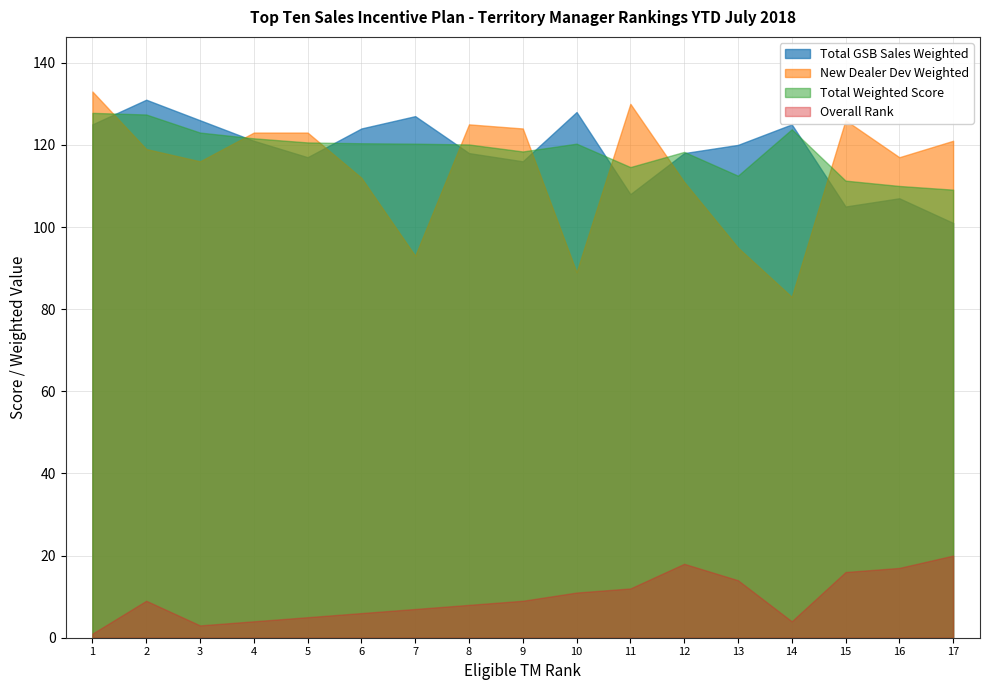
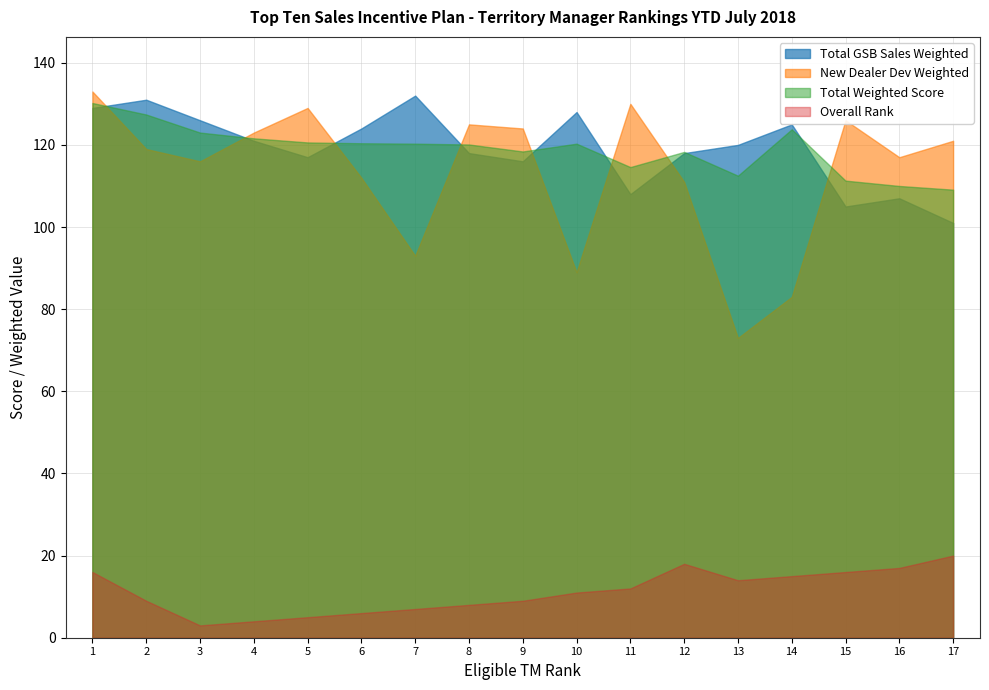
  {
    "Total GSB Sales Weighted": {
-     "1": 125,
+     "1": 129,
      "2": 131,
      "3": 126,
      "5": 117,
      "6": 124,
-     "7": 127,
+     "7": 132,
      "8": 118,
      "9": 116,
      "10": 128,
      "11": 108,
      "13": 120,
      "14": 125,
      "15": 105,
      "16": 107,
      "17": 101
    },
    "New Dealer Dev Weighted": {
      "1": 133,
      "2": 119,
      "3": 116,
      "4": 123,
-     "5": 123,
+     "5": 129,
      "6": 112,
      "7": 93,
      "8": 125,
      "9": 124,
      "10": 89,
      "11": 130,
      "12": 111,
-     "13": 95,
+     "13": 73,
      "14": 83,
      "16": 117,
      "17": 121
    },
    "Total Weighted Score": {
-     "1": 128,
+     "1": 130,
      "2": 127,
      "3": 123,
      "5": 121,
      "6": 120,
      "7": 120,
      "8": 120,
      "9": 118,
      "10": 120,
      "11": 115,
      "13": 113,
      "14": 124,
      "15": 111,
      "16": 110,
      "17": 109
    },
    "Overall Rank": {
-     "1": 1,
+     "1": 16,
      "2": 9,
      "3": 3,
      "4": 4,
      "5": 5,
      "6": 6,
      "7": 7,
      "8": 8,
      "9": 9,
      "10": 11,
      "11": 12,
      "12": 18,
      "13": 14,
-     "14": 4,
+     "14": 15,
      "15": 16,
      "16": 17,
      "17": 20
    }
  }
